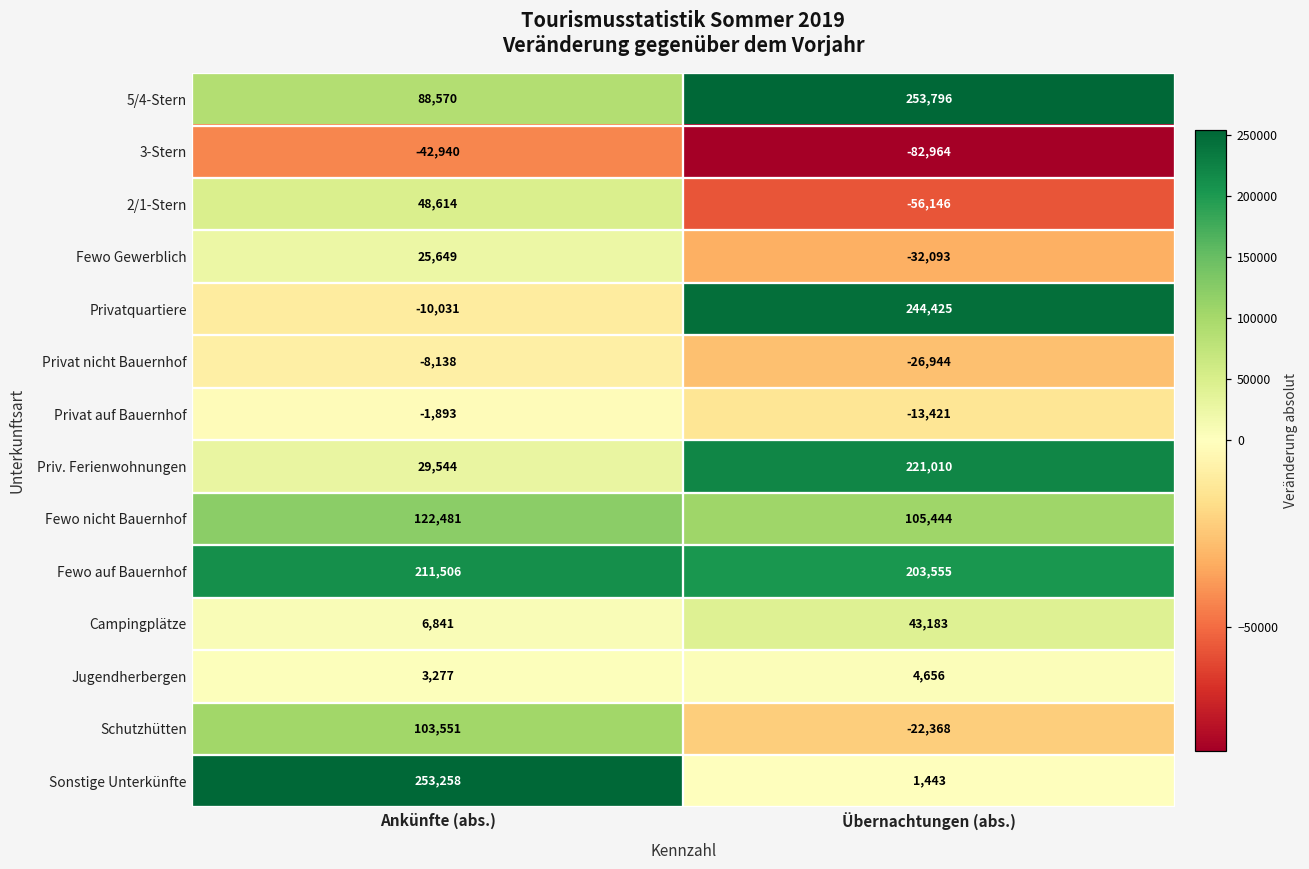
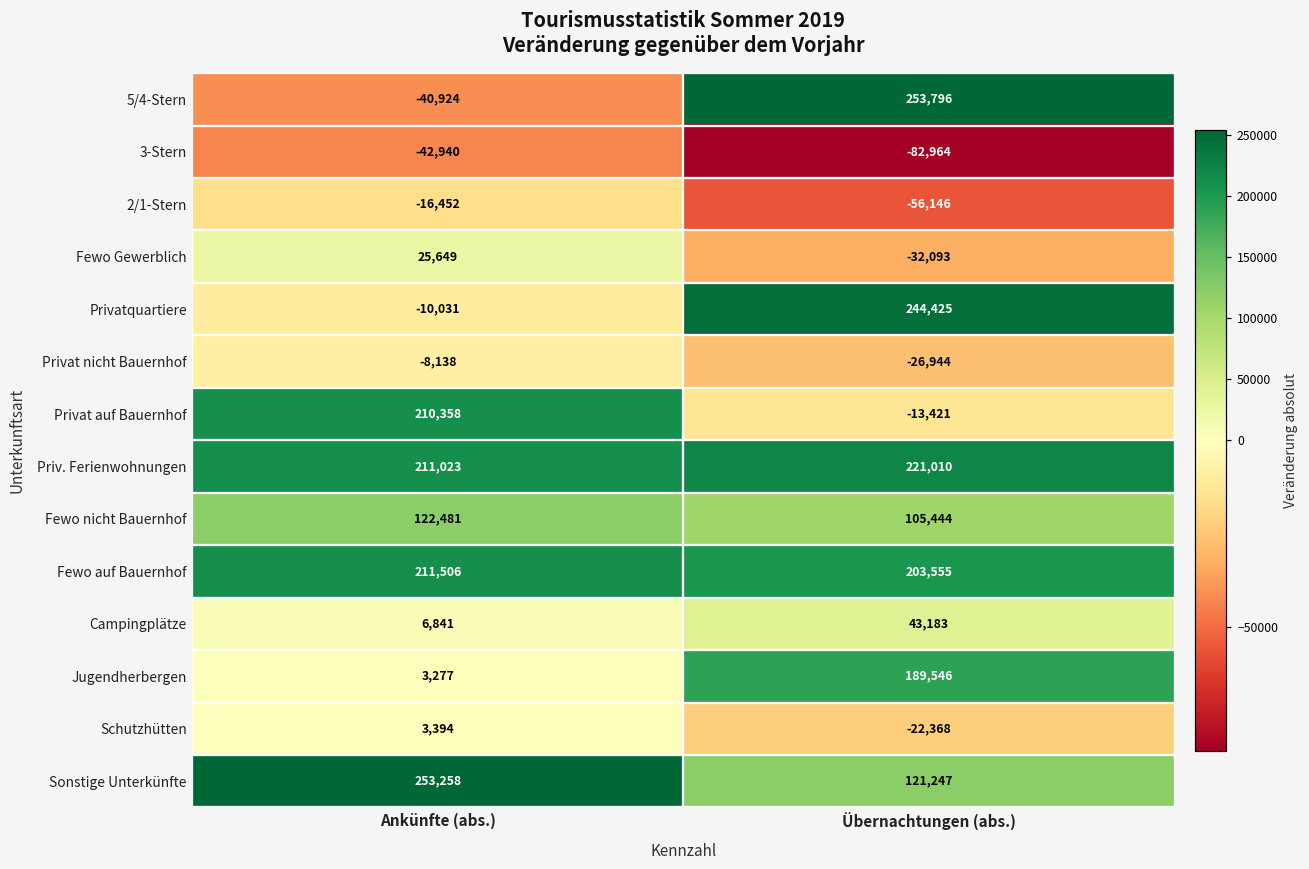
  {
    "5/4-Stern": {
-     "Ankünfte (abs.)": "88,570",
+     "Ankünfte (abs.)": "-40,924",
      "Übernachtungen (abs.)": "253,796"
    },
    "3-Stern": {
      "Ankünfte (abs.)": "-42,940",
      "Übernachtungen (abs.)": "-82,964"
    },
    "2/1-Stern": {
-     "Ankünfte (abs.)": "48,614",
+     "Ankünfte (abs.)": "-16,452",
      "Übernachtungen (abs.)": "-56,146"
    },
    "Fewo Gewerblich": {
      "Ankünfte (abs.)": "25,649",
      "Übernachtungen (abs.)": "-32,093"
    },
    "Privatquartiere": {
      "Ankünfte (abs.)": "-10,031",
      "Übernachtungen (abs.)": "244,425"
    },
    "Privat nicht Bauernhof": {
      "Ankünfte (abs.)": "-8,138",
      "Übernachtungen (abs.)": "-26,944"
    },
    "Privat auf Bauernhof": {
-     "Ankünfte (abs.)": "-1,893",
+     "Ankünfte (abs.)": "210,358",
      "Übernachtungen (abs.)": "-13,421"
    },
    "Priv. Ferienwohnungen": {
-     "Ankünfte (abs.)": "29,544",
+     "Ankünfte (abs.)": "211,023",
      "Übernachtungen (abs.)": "221,010"
    },
    "Fewo nicht Bauernhof": {
      "Ankünfte (abs.)": "122,481",
      "Übernachtungen (abs.)": "105,444"
    },
    "Fewo auf Bauernhof": {
      "Ankünfte (abs.)": "211,506",
      "Übernachtungen (abs.)": "203,555"
    },
    "Campingplätze": {
      "Ankünfte (abs.)": "6,841",
      "Übernachtungen (abs.)": "43,183"
    },
    "Jugendherbergen": {
      "Ankünfte (abs.)": "3,277",
-     "Übernachtungen (abs.)": "4,656"
+     "Übernachtungen (abs.)": "189,546"
    },
    "Schutzhütten": {
-     "Ankünfte (abs.)": "103,551",
+     "Ankünfte (abs.)": "3,394",
      "Übernachtungen (abs.)": "-22,368"
    },
    "Sonstige Unterkünfte": {
      "Ankünfte (abs.)": "253,258",
-     "Übernachtungen (abs.)": "1,443"
+     "Übernachtungen (abs.)": "121,247"
    }
  }
